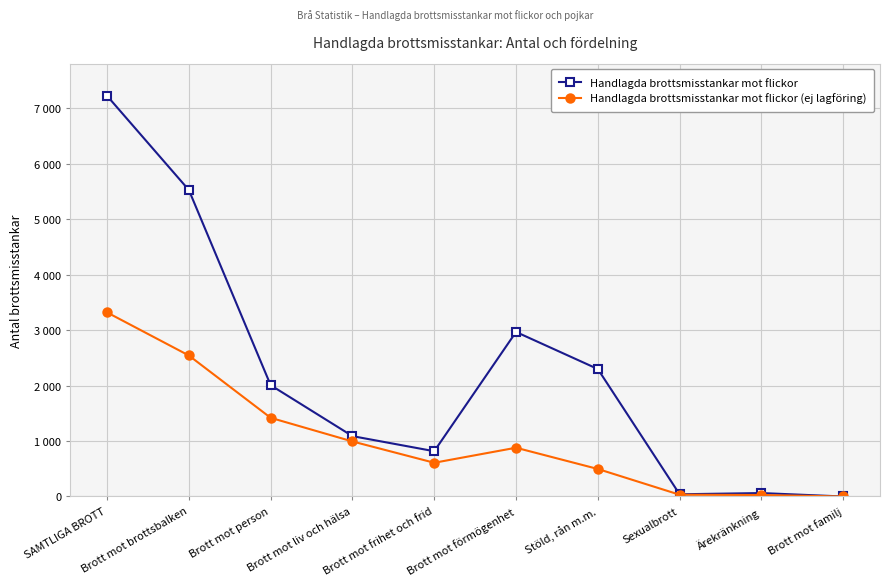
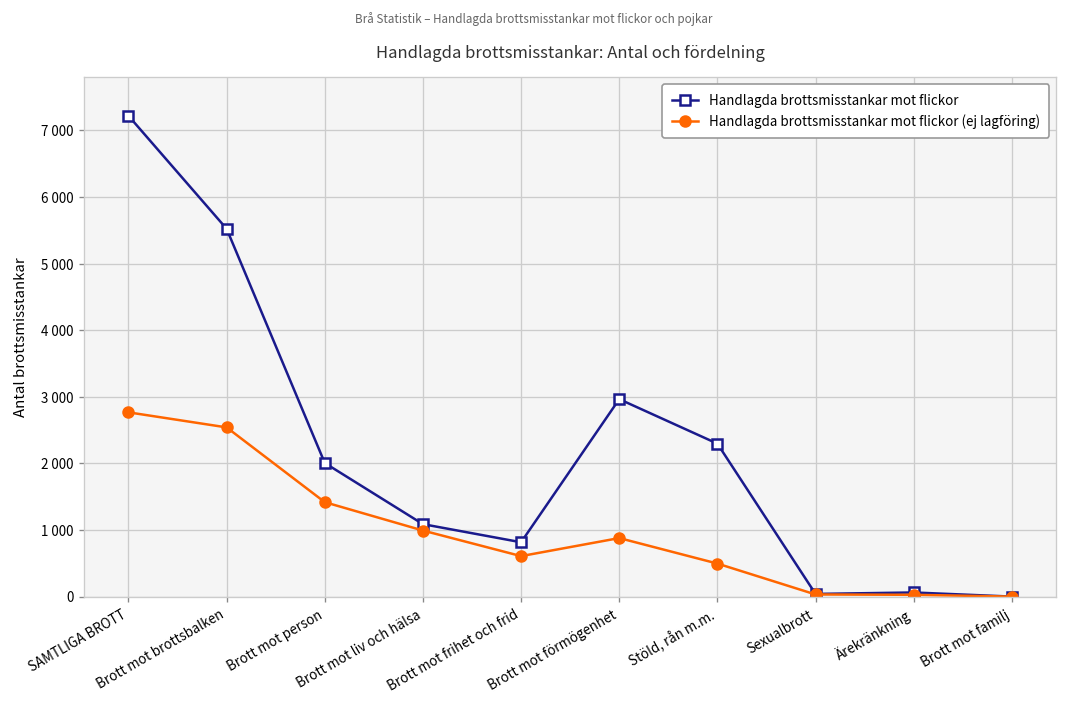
  {
    "Handlagda brottsmisstankar mot flickor": {
      "SAMTLIGA BROTT": 7200,
      "Brott mot brottsbalken": 5500,
      "Brott mot person": 2000,
      "Brott mot liv och hälsa": 1100,
      "Brott mot frihet och frid": 800,
      "Brott mot förmögenhet": 3000,
      "Stöld, rån m.m.": 2300
    },
    "Handlagda brottsmisstankar mot flickor (ej lagföring)": {
-     "SAMTLIGA BROTT": 3300,
+     "SAMTLIGA BROTT": 2800,
      "Brott mot brottsbalken": 2500,
      "Brott mot person": 1400,
      "Brott mot liv och hälsa": 1000,
      "Brott mot frihet och frid": 600,
      "Brott mot förmögenhet": 900,
      "Stöld, rån m.m.": 500
    }
  }
